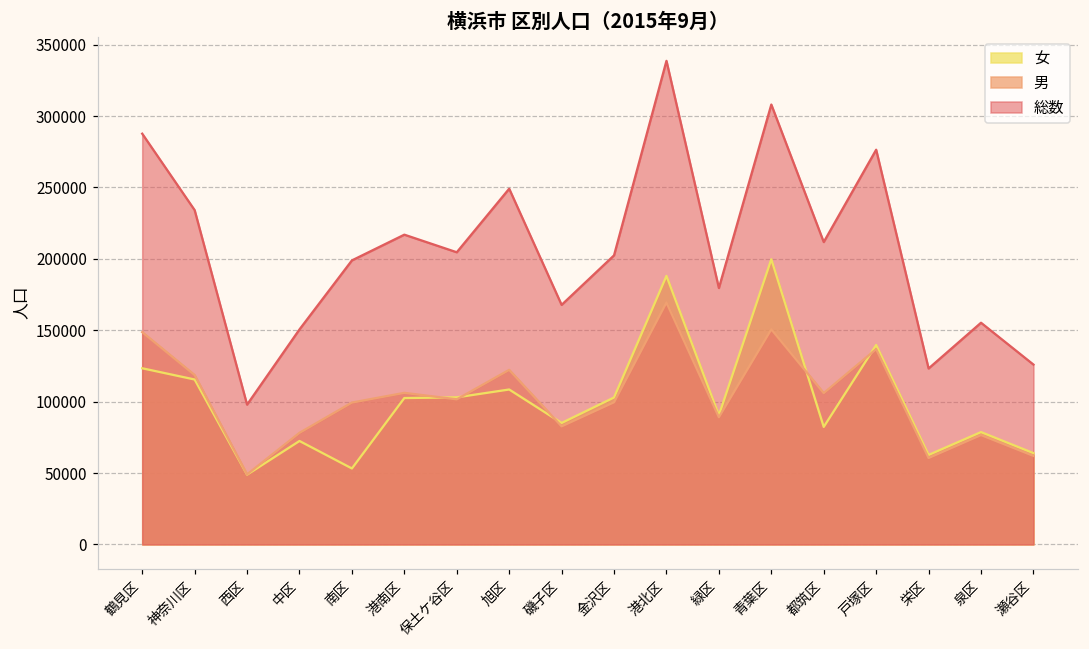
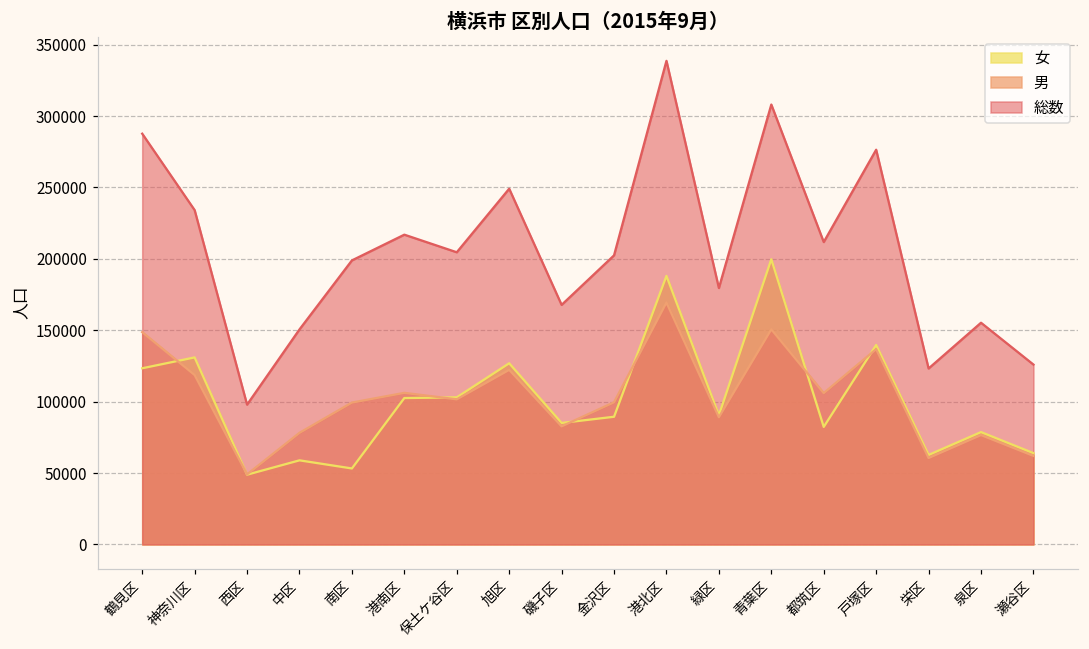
  {
    "女": {
      "鶴見区": 123000,
-     "神奈川区": 115000,
-     "中区": 72000,
+     "神奈川区": 131000,
+     "中区": 59000,
      "南区": 53000,
      "港南区": 103000,
-     "旭区": 108000,
+     "旭区": 127000,
      "磯子区": 85000,
-     "金沢区": 103000,
+     "金沢区": 89000,
      "港北区": 188000,
      "青葉区": 200000,
      "都筑区": 82000,
      "戸塚区": 140000,
      "栄区": 63000,
      "泉区": 79000
    }
  }
